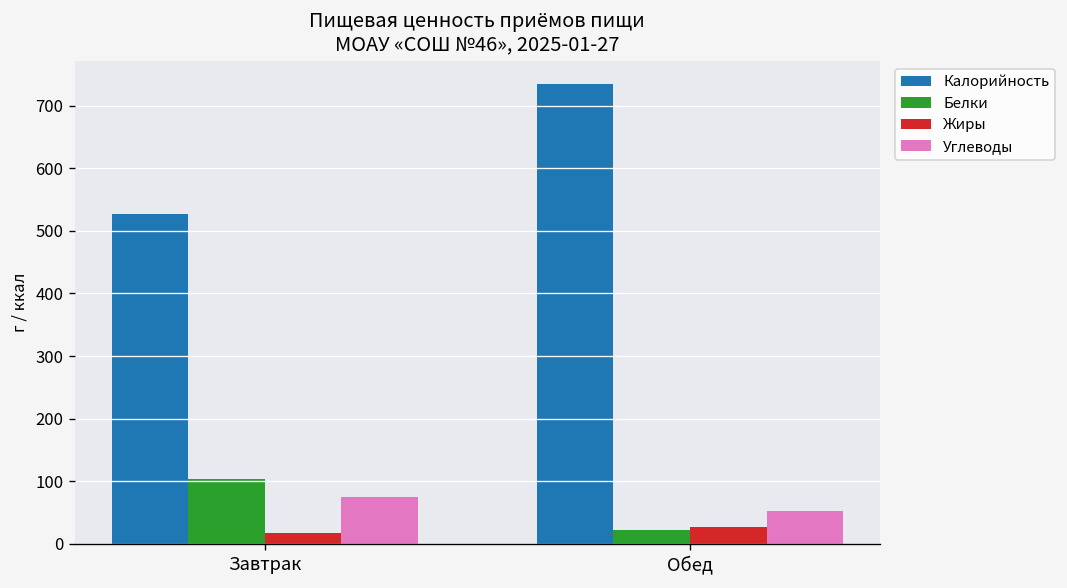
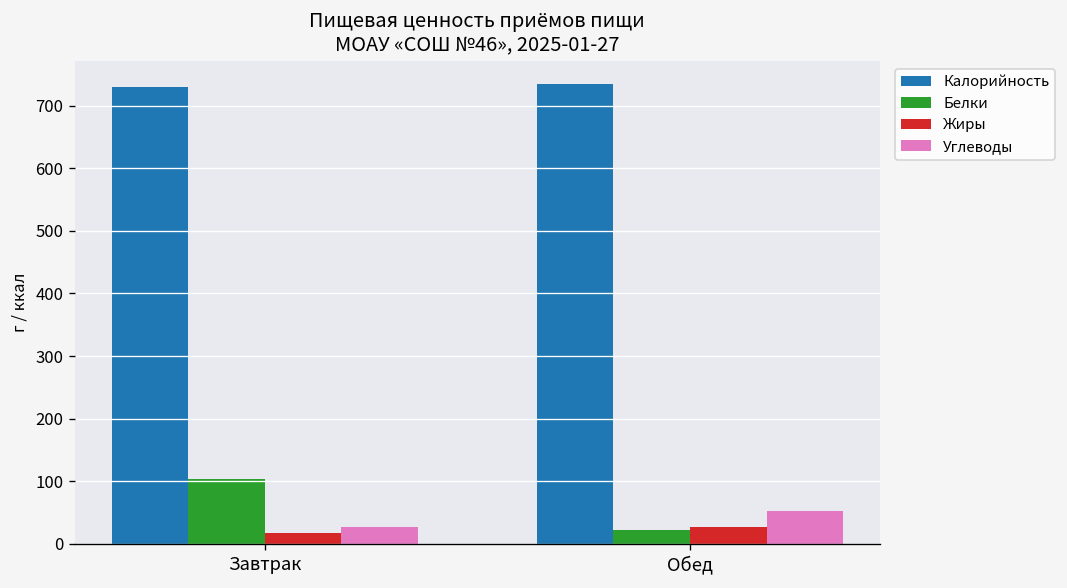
  {
    "Калорийность": {
-     "Завтрак": 530,
+     "Завтрак": 730,
      "Обед": 730
    },
    "Белки": {
      "Завтрак": 100,
      "Обед": 20
    },
    "Жиры": {
      "Завтрак": 20,
      "Обед": 30
    },
    "Углеводы": {
-     "Завтрак": 70,
+     "Завтрак": 30,
      "Обед": 50
    }
  }
